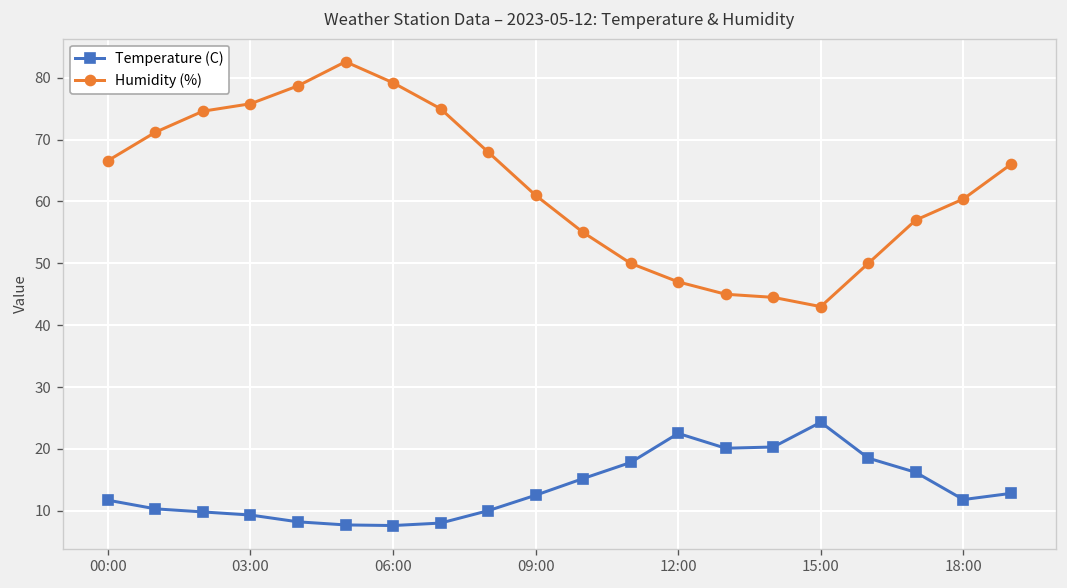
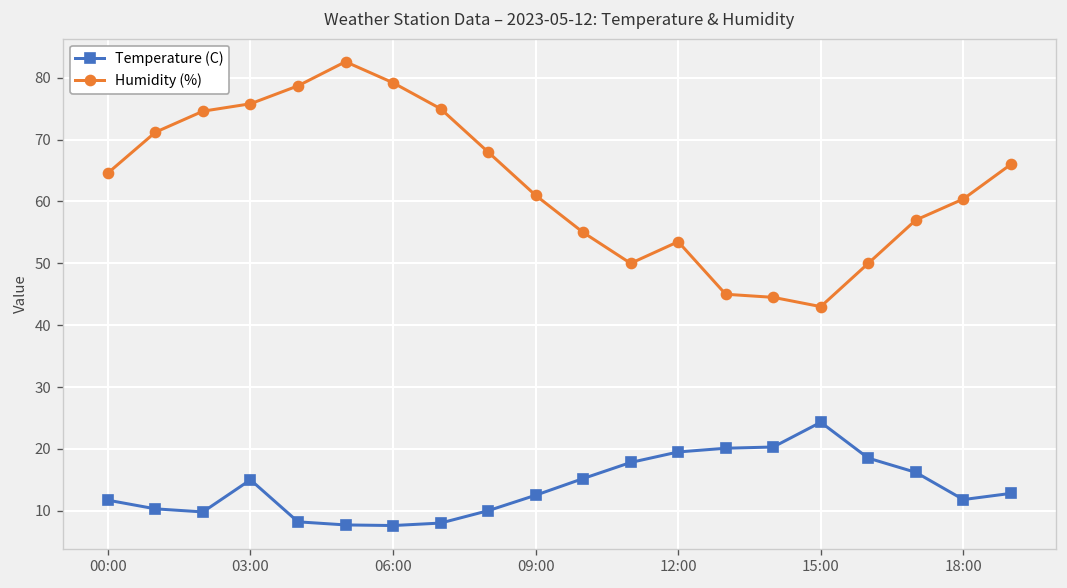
  {
    "Temperature (C)": {
      "00:00": 12,
-     "03:00": 9,
+     "03:00": 15,
      "06:00": 8,
      "09:00": 13,
-     "12:00": 23,
+     "12:00": 20,
      "15:00": 24,
      "18:00": 12
    },
    "Humidity (%)": {
-     "00:00": 67,
+     "00:00": 65,
      "03:00": 76,
      "06:00": 79,
      "09:00": 61,
-     "12:00": 47,
+     "12:00": 54,
      "15:00": 43,
      "18:00": 60
    }
  }
